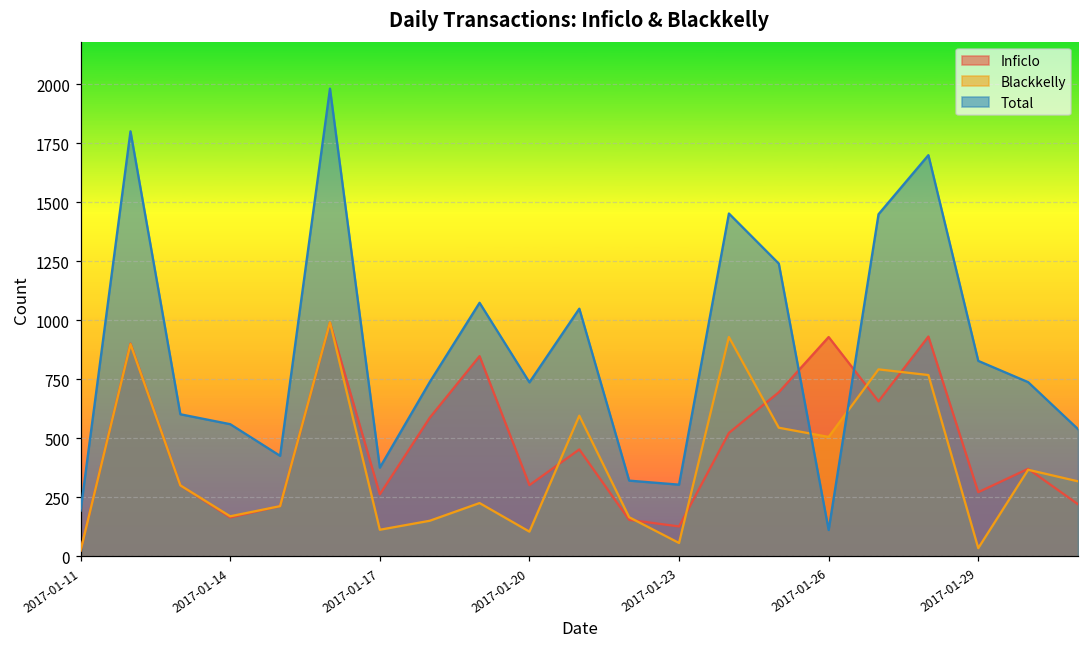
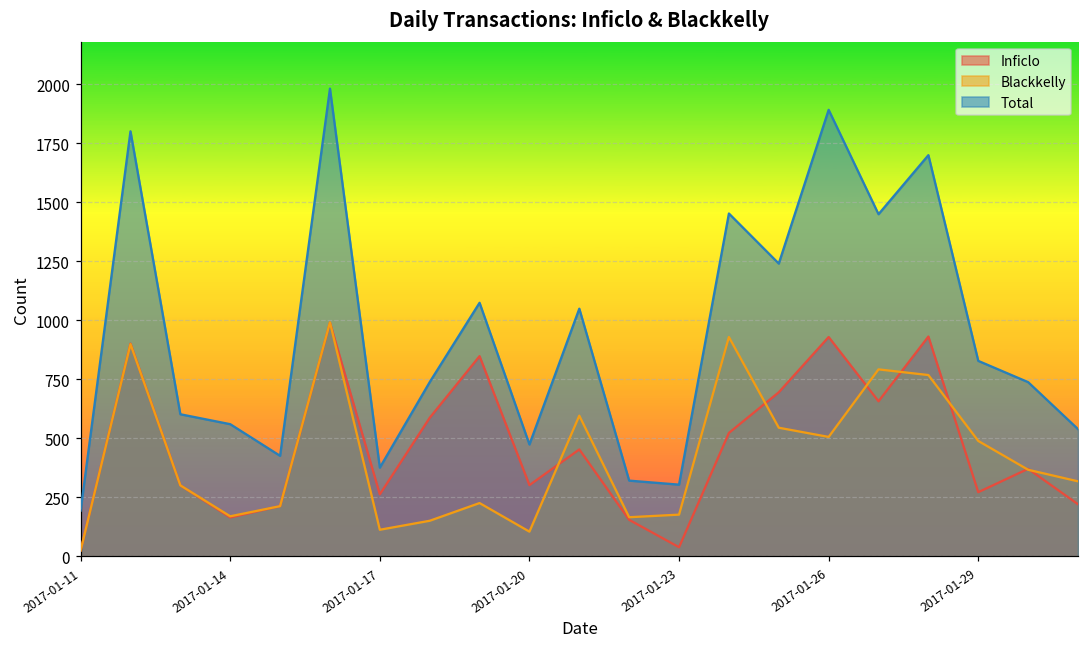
  {
    "Inficlo": {
      "2017-01-17": 260,
      "2017-01-20": 300,
-     "2017-01-23": 130,
+     "2017-01-23": 40,
      "2017-01-26": 930,
      "2017-01-29": 270
    },
    "Blackkelly": {
      "2017-01-17": 110,
      "2017-01-20": 110,
-     "2017-01-23": 60,
+     "2017-01-23": 180,
      "2017-01-26": 510,
-     "2017-01-29": 40
+     "2017-01-29": 490
    },
    "Total": {
      "2017-01-11": 190,
      "2017-01-14": 560,
      "2017-01-17": 380,
-     "2017-01-20": 740,
+     "2017-01-20": 470,
      "2017-01-23": 300,
-     "2017-01-26": 110,
+     "2017-01-26": 1890,
      "2017-01-29": 830
    }
  }
